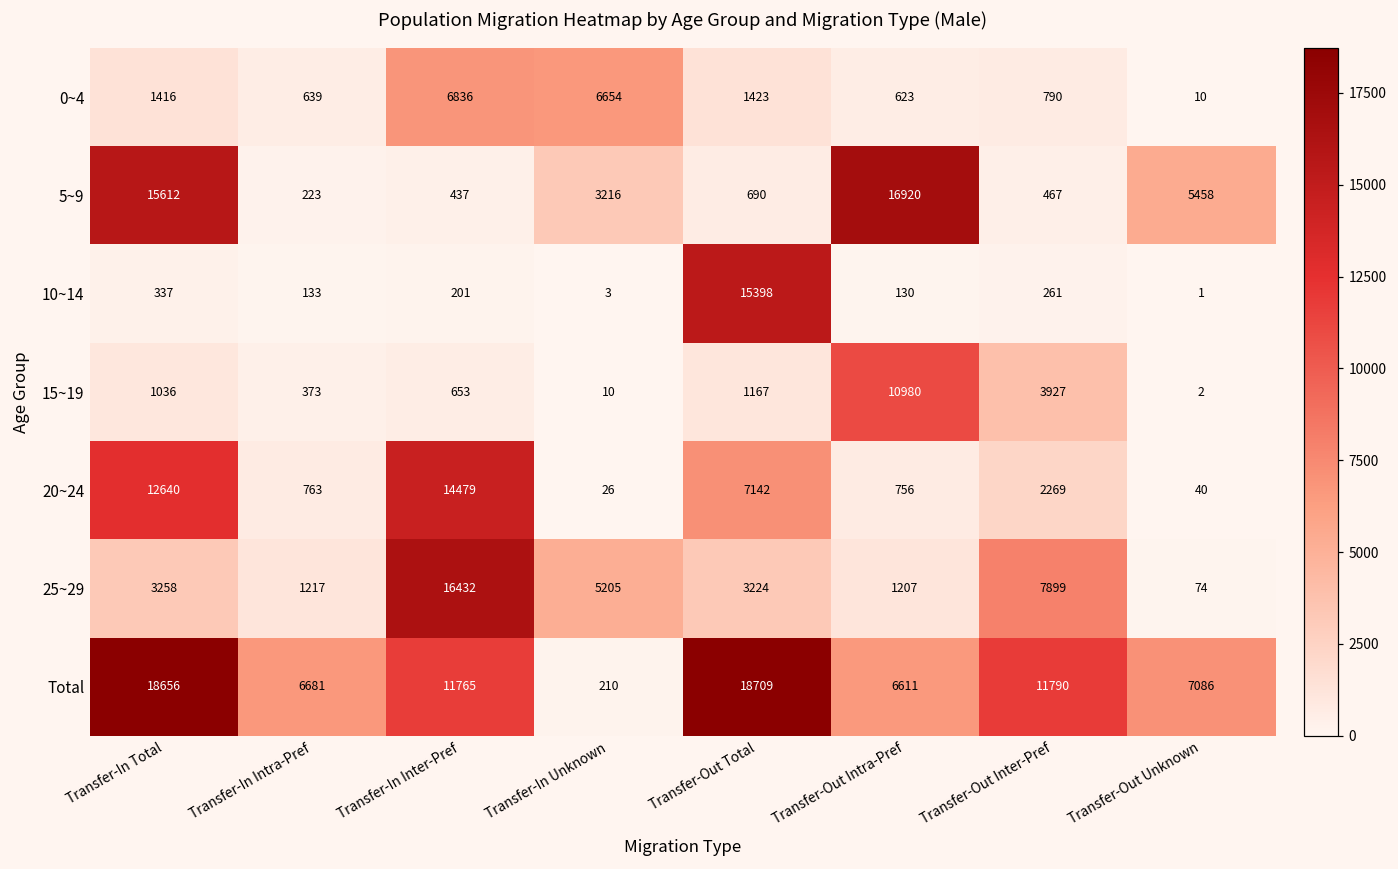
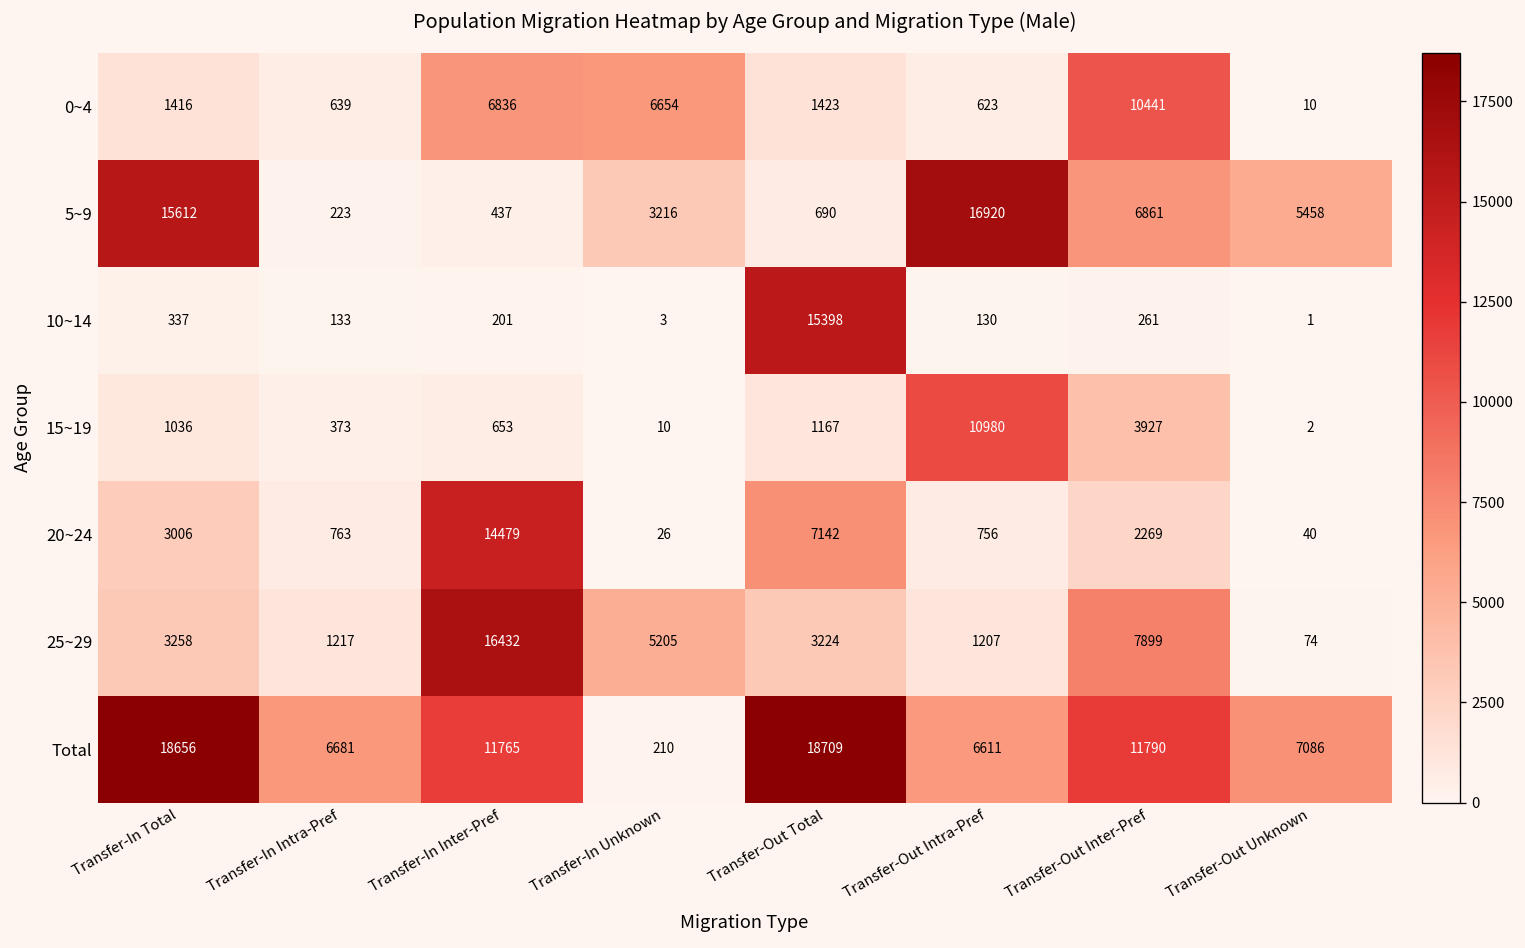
  {
    "0~4": {
      "Transfer-In Total": 1416,
      "Transfer-In Intra-Pref": 639,
      "Transfer-In Inter-Pref": 6836,
      "Transfer-In Unknown": 6654,
      "Transfer-Out Total": 1423,
      "Transfer-Out Intra-Pref": 623,
-     "Transfer-Out Inter-Pref": 790,
+     "Transfer-Out Inter-Pref": 10441,
      "Transfer-Out Unknown": 10
    },
    "5~9": {
      "Transfer-In Total": 15612,
      "Transfer-In Intra-Pref": 223,
      "Transfer-In Inter-Pref": 437,
      "Transfer-In Unknown": 3216,
      "Transfer-Out Total": 690,
      "Transfer-Out Intra-Pref": 16920,
-     "Transfer-Out Inter-Pref": 467,
+     "Transfer-Out Inter-Pref": 6861,
      "Transfer-Out Unknown": 5458
    },
    "10~14": {
      "Transfer-In Total": 337,
      "Transfer-In Intra-Pref": 133,
      "Transfer-In Inter-Pref": 201,
      "Transfer-In Unknown": 3,
      "Transfer-Out Total": 15398,
      "Transfer-Out Intra-Pref": 130,
      "Transfer-Out Inter-Pref": 261,
      "Transfer-Out Unknown": 1
    },
    "15~19": {
      "Transfer-In Total": 1036,
      "Transfer-In Intra-Pref": 373,
      "Transfer-In Inter-Pref": 653,
      "Transfer-In Unknown": 10,
      "Transfer-Out Total": 1167,
      "Transfer-Out Intra-Pref": 10980,
      "Transfer-Out Inter-Pref": 3927,
      "Transfer-Out Unknown": 2
    },
    "20~24": {
-     "Transfer-In Total": 12640,
+     "Transfer-In Total": 3006,
      "Transfer-In Intra-Pref": 763,
      "Transfer-In Inter-Pref": 14479,
      "Transfer-In Unknown": 26,
      "Transfer-Out Total": 7142,
      "Transfer-Out Intra-Pref": 756,
      "Transfer-Out Inter-Pref": 2269,
      "Transfer-Out Unknown": 40
    },
    "25~29": {
      "Transfer-In Total": 3258,
      "Transfer-In Intra-Pref": 1217,
      "Transfer-In Inter-Pref": 16432,
      "Transfer-In Unknown": 5205,
      "Transfer-Out Total": 3224,
      "Transfer-Out Intra-Pref": 1207,
      "Transfer-Out Inter-Pref": 7899,
      "Transfer-Out Unknown": 74
    },
    "Total": {
      "Transfer-In Total": 18656,
      "Transfer-In Intra-Pref": 6681,
      "Transfer-In Inter-Pref": 11765,
      "Transfer-In Unknown": 210,
      "Transfer-Out Total": 18709,
      "Transfer-Out Intra-Pref": 6611,
      "Transfer-Out Inter-Pref": 11790,
      "Transfer-Out Unknown": 7086
    }
  }
